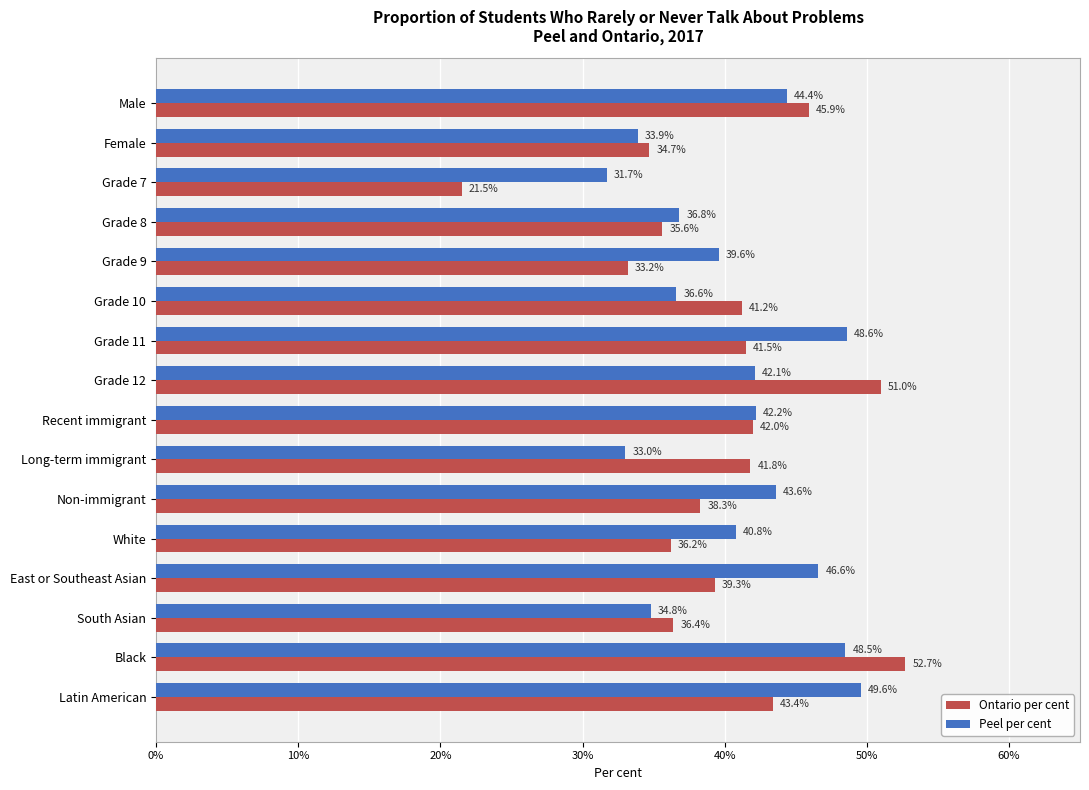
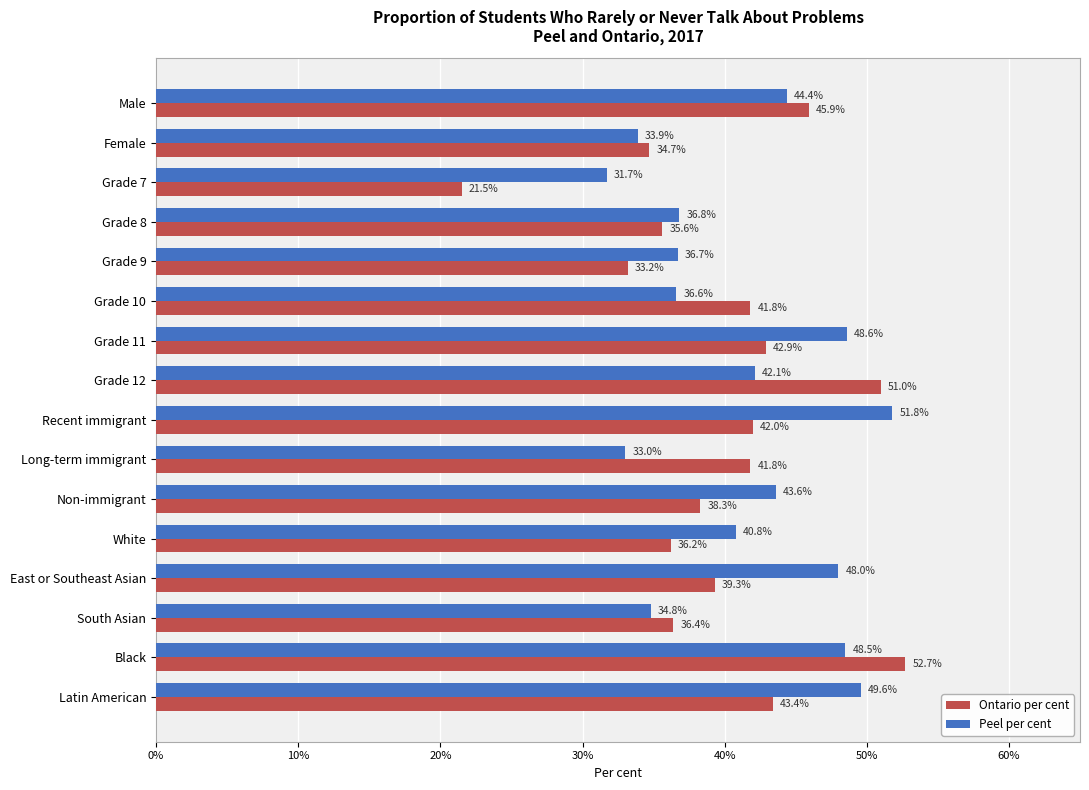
  {
    "Ontario per cent": {
      "Male": "45.9%",
      "Female": "34.7%",
      "Grade 7": "21.5%",
      "Grade 8": "35.6%",
      "Grade 9": "33.2%",
-     "Grade 10": "41.2%",
-     "Grade 11": "41.5%",
+     "Grade 10": "41.8%",
+     "Grade 11": "42.9%",
      "Grade 12": "51.0%",
      "Recent immigrant": "42.0%",
      "Long-term immigrant": "41.8%",
      "Non-immigrant": "38.3%",
      "White": "36.2%",
      "East or Southeast Asian": "39.3%",
      "South Asian": "36.4%",
      "Black": "52.7%",
      "Latin American": "43.4%"
    },
    "Peel per cent": {
      "Male": "44.4%",
      "Female": "33.9%",
      "Grade 7": "31.7%",
      "Grade 8": "36.8%",
-     "Grade 9": "39.6%",
+     "Grade 9": "36.7%",
      "Grade 10": "36.6%",
      "Grade 11": "48.6%",
      "Grade 12": "42.1%",
-     "Recent immigrant": "42.2%",
+     "Recent immigrant": "51.8%",
      "Long-term immigrant": "33.0%",
      "Non-immigrant": "43.6%",
      "White": "40.8%",
-     "East or Southeast Asian": "46.6%",
+     "East or Southeast Asian": "48.0%",
      "South Asian": "34.8%",
      "Black": "48.5%",
      "Latin American": "49.6%"
    }
  }
